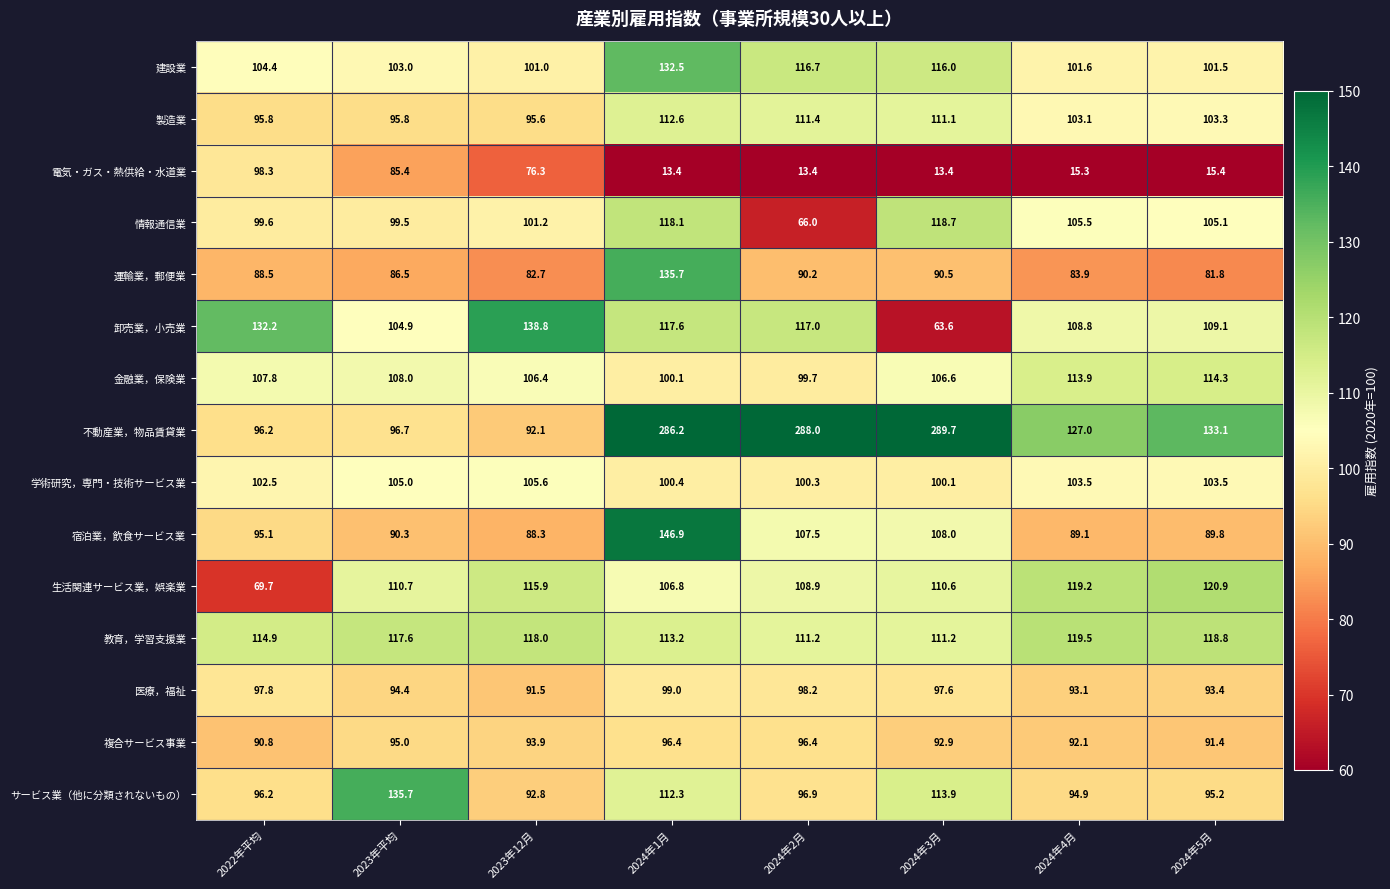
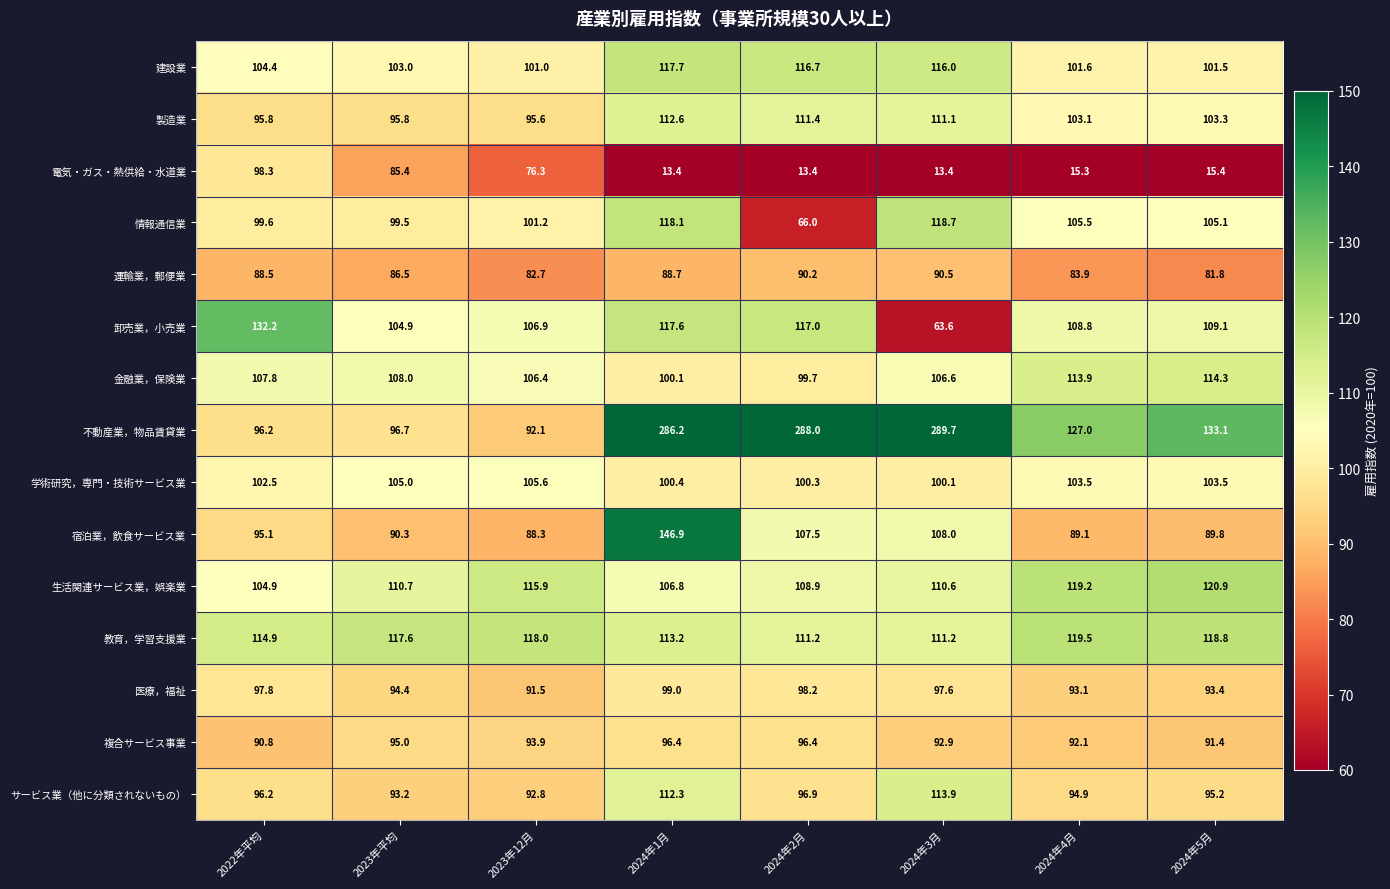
  {
    "建設業": {
      "2022年平均": 104.4,
      "2023年平均": 103.0,
      "2023年12月": 101.0,
-     "2024年1月": 132.5,
+     "2024年1月": 117.7,
      "2024年2月": 116.7,
      "2024年3月": 116.0,
      "2024年4月": 101.6,
      "2024年5月": 101.5
    },
    "製造業": {
      "2022年平均": 95.8,
      "2023年平均": 95.8,
      "2023年12月": 95.6,
      "2024年1月": 112.6,
      "2024年2月": 111.4,
      "2024年3月": 111.1,
      "2024年4月": 103.1,
      "2024年5月": 103.3
    },
    "電気・ガス・熱供給・水道業": {
      "2022年平均": 98.3,
      "2023年平均": 85.4,
      "2023年12月": 76.3,
      "2024年1月": 13.4,
      "2024年2月": 13.4,
      "2024年3月": 13.4,
      "2024年4月": 15.3,
      "2024年5月": 15.4
    },
    "情報通信業": {
      "2022年平均": 99.6,
      "2023年平均": 99.5,
      "2023年12月": 101.2,
      "2024年1月": 118.1,
      "2024年2月": 66.0,
      "2024年3月": 118.7,
      "2024年4月": 105.5,
      "2024年5月": 105.1
    },
    "運輸業，郵便業": {
      "2022年平均": 88.5,
      "2023年平均": 86.5,
      "2023年12月": 82.7,
-     "2024年1月": 135.7,
+     "2024年1月": 88.7,
      "2024年2月": 90.2,
      "2024年3月": 90.5,
      "2024年4月": 83.9,
      "2024年5月": 81.8
    },
    "卸売業，小売業": {
      "2022年平均": 132.2,
      "2023年平均": 104.9,
-     "2023年12月": 138.8,
+     "2023年12月": 106.9,
      "2024年1月": 117.6,
      "2024年2月": 117.0,
      "2024年3月": 63.6,
      "2024年4月": 108.8,
      "2024年5月": 109.1
    },
    "金融業，保険業": {
      "2022年平均": 107.8,
      "2023年平均": 108.0,
      "2023年12月": 106.4,
      "2024年1月": 100.1,
      "2024年2月": 99.7,
      "2024年3月": 106.6,
      "2024年4月": 113.9,
      "2024年5月": 114.3
    },
    "不動産業，物品賃貸業": {
      "2022年平均": 96.2,
      "2023年平均": 96.7,
      "2023年12月": 92.1,
      "2024年1月": 286.2,
      "2024年2月": 288.0,
      "2024年3月": 289.7,
      "2024年4月": 127.0,
      "2024年5月": 133.1
    },
    "学術研究，専門・技術サービス業": {
      "2022年平均": 102.5,
      "2023年平均": 105.0,
      "2023年12月": 105.6,
      "2024年1月": 100.4,
      "2024年2月": 100.3,
      "2024年3月": 100.1,
      "2024年4月": 103.5,
      "2024年5月": 103.5
    },
    "宿泊業，飲食サービス業": {
      "2022年平均": 95.1,
      "2023年平均": 90.3,
      "2023年12月": 88.3,
      "2024年1月": 146.9,
      "2024年2月": 107.5,
      "2024年3月": 108.0,
      "2024年4月": 89.1,
      "2024年5月": 89.8
    },
    "生活関連サービス業，娯楽業": {
-     "2022年平均": 69.7,
+     "2022年平均": 104.9,
      "2023年平均": 110.7,
      "2023年12月": 115.9,
      "2024年1月": 106.8,
      "2024年2月": 108.9,
      "2024年3月": 110.6,
      "2024年4月": 119.2,
      "2024年5月": 120.9
    },
    "教育，学習支援業": {
      "2022年平均": 114.9,
      "2023年平均": 117.6,
      "2023年12月": 118.0,
      "2024年1月": 113.2,
      "2024年2月": 111.2,
      "2024年3月": 111.2,
      "2024年4月": 119.5,
      "2024年5月": 118.8
    },
    "医療，福祉": {
      "2022年平均": 97.8,
      "2023年平均": 94.4,
      "2023年12月": 91.5,
      "2024年1月": 99.0,
      "2024年2月": 98.2,
      "2024年3月": 97.6,
      "2024年4月": 93.1,
      "2024年5月": 93.4
    },
    "複合サービス事業": {
      "2022年平均": 90.8,
      "2023年平均": 95.0,
      "2023年12月": 93.9,
      "2024年1月": 96.4,
      "2024年2月": 96.4,
      "2024年3月": 92.9,
      "2024年4月": 92.1,
      "2024年5月": 91.4
    },
    "サービス業（他に分類されないもの）": {
      "2022年平均": 96.2,
-     "2023年平均": 135.7,
+     "2023年平均": 93.2,
      "2023年12月": 92.8,
      "2024年1月": 112.3,
      "2024年2月": 96.9,
      "2024年3月": 113.9,
      "2024年4月": 94.9,
      "2024年5月": 95.2
    }
  }
